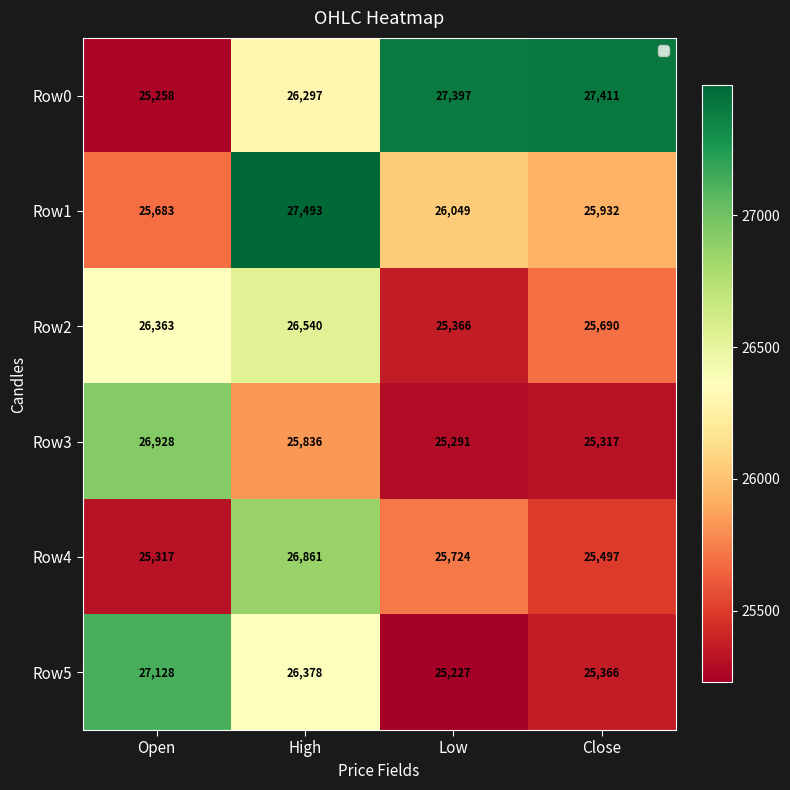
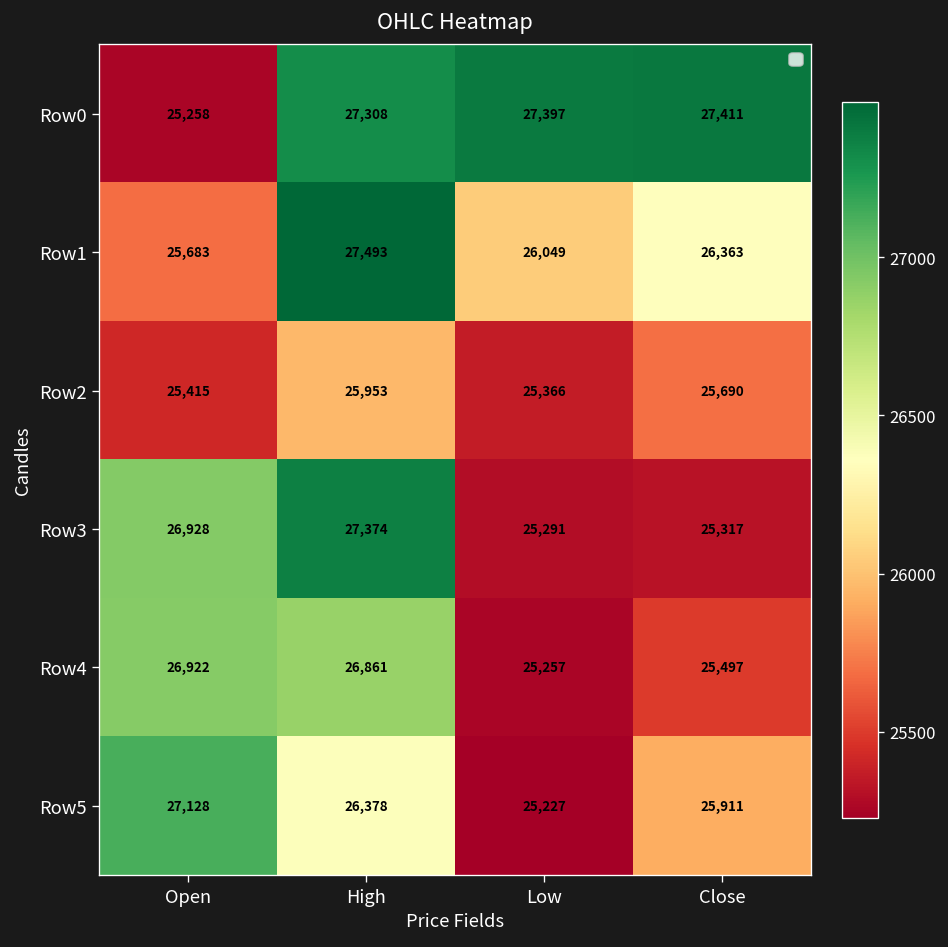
  {
    "Row0": {
      "Open": "25,258",
-     "High": "26,297",
+     "High": "27,308",
      "Low": "27,397",
      "Close": "27,411"
    },
    "Row1": {
      "Open": "25,683",
      "High": "27,493",
      "Low": "26,049",
-     "Close": "25,932"
+     "Close": "26,363"
    },
    "Row2": {
-     "Open": "26,363",
-     "High": "26,540",
+     "Open": "25,415",
+     "High": "25,953",
      "Low": "25,366",
      "Close": "25,690"
    },
    "Row3": {
      "Open": "26,928",
-     "High": "25,836",
+     "High": "27,374",
      "Low": "25,291",
      "Close": "25,317"
    },
    "Row4": {
-     "Open": "25,317",
+     "Open": "26,922",
      "High": "26,861",
-     "Low": "25,724",
+     "Low": "25,257",
      "Close": "25,497"
    },
    "Row5": {
      "Open": "27,128",
      "High": "26,378",
      "Low": "25,227",
-     "Close": "25,366"
+     "Close": "25,911"
    }
  }
